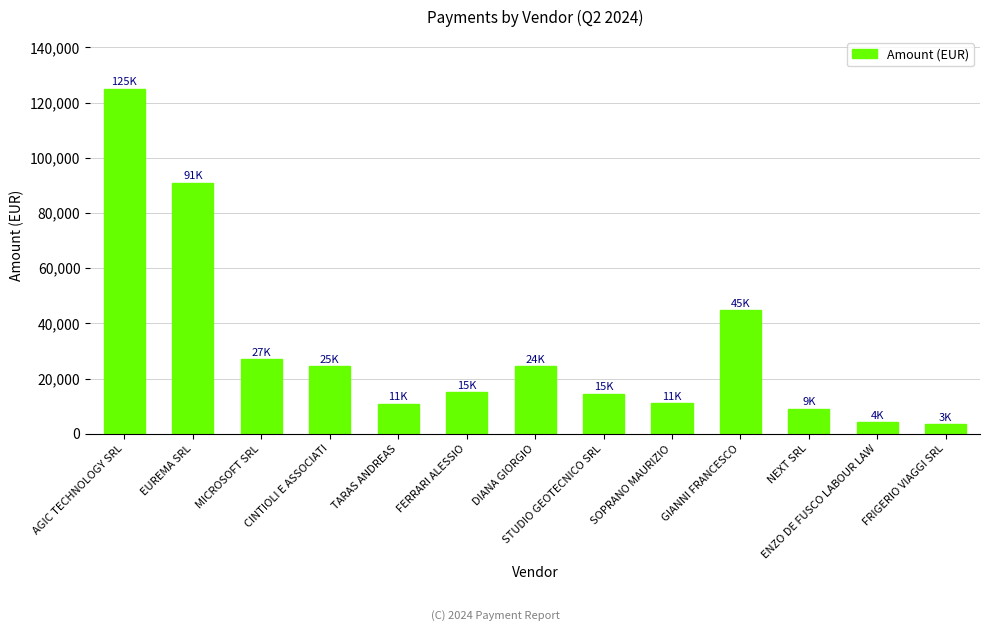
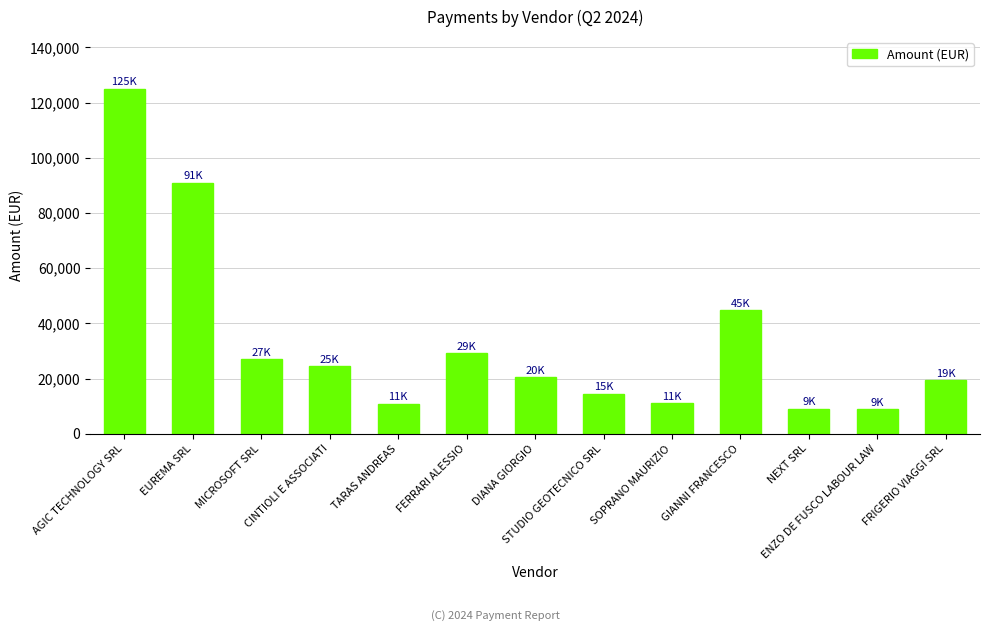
  {
    "AGIC TECHNOLOGY SRL": "125K",
    "EUREMA SRL": "91K",
    "MICROSOFT SRL": "27K",
    "CINTIOLI E ASSOCIATI": "25K",
    "TARAS ANDREAS": "11K",
-   "FERRARI ALESSIO": "15K",
-   "DIANA GIORGIO": "24K",
+   "FERRARI ALESSIO": "29K",
+   "DIANA GIORGIO": "20K",
    "STUDIO GEOTECNICO SRL": "15K",
    "SOPRANO MAURIZIO": "11K",
    "GIANNI FRANCESCO": "45K",
    "NEXT SRL": "9K",
-   "ENZO DE FUSCO LABOUR LAW": "4K",
-   "FRIGERIO VIAGGI SRL": "3K"
+   "ENZO DE FUSCO LABOUR LAW": "9K",
+   "FRIGERIO VIAGGI SRL": "19K"
  }
